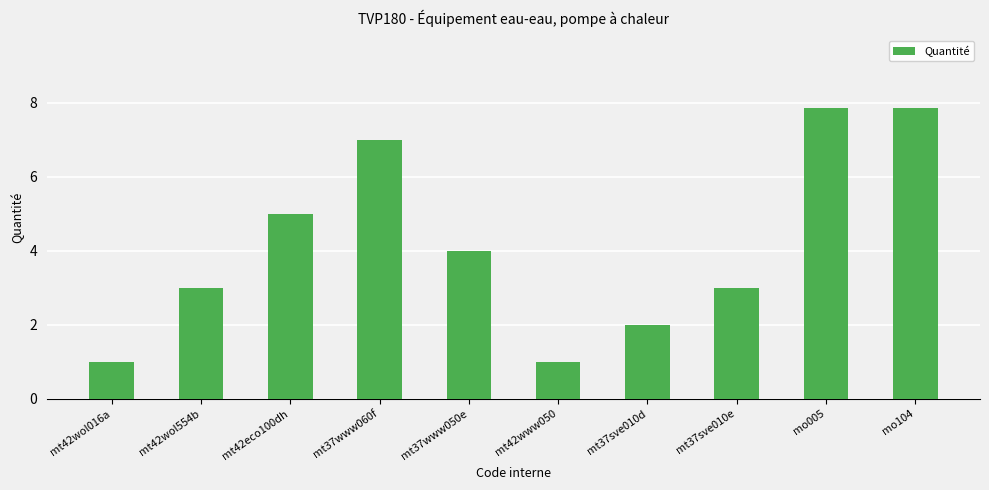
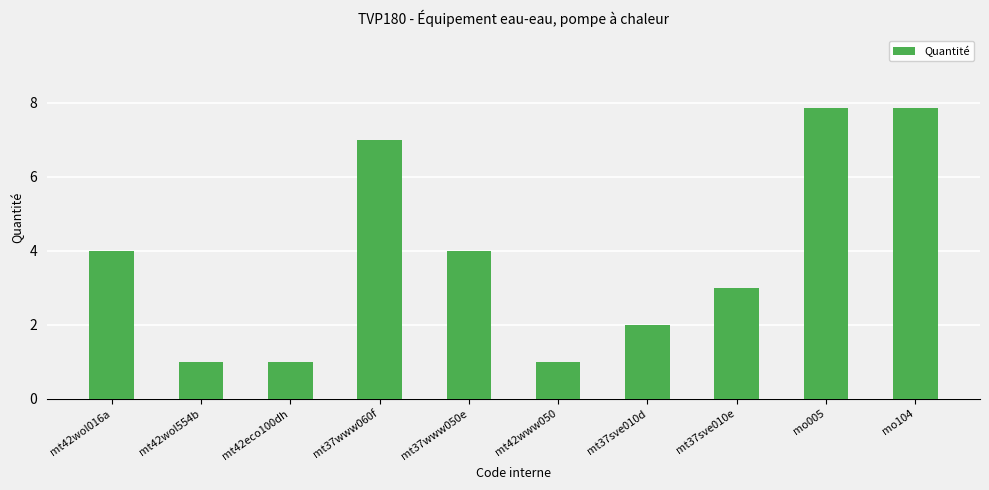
  {
-   "mt42wol016a": 1,
-   "mt42wol554b": 3,
-   "mt42eco100dh": 5,
+   "mt42wol016a": 4,
+   "mt42wol554b": 1,
+   "mt42eco100dh": 1,
    "mt37www060f": 7,
    "mt37www050e": 4,
    "mt42www050": 1,
    "mt37sve010d": 2,
    "mt37sve010e": 3,
    "mo005": 7.9,
    "mo104": 7.9
  }
